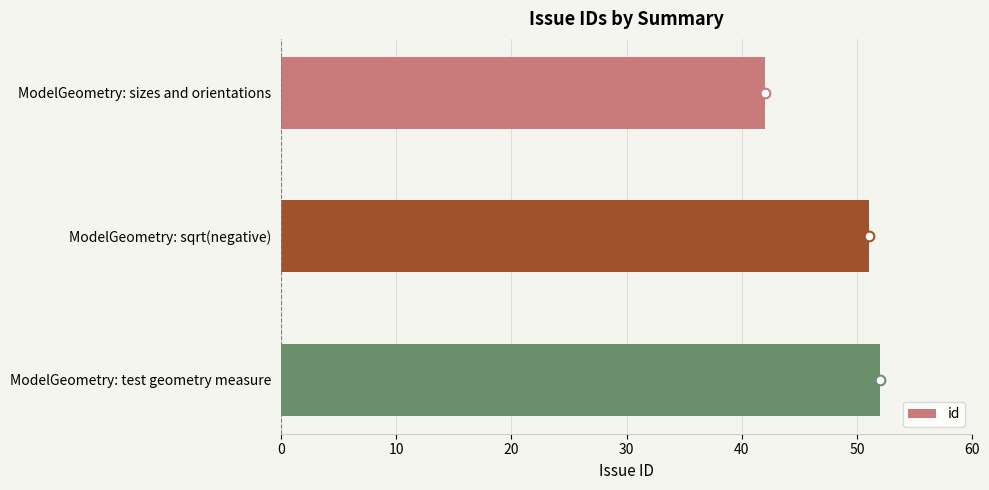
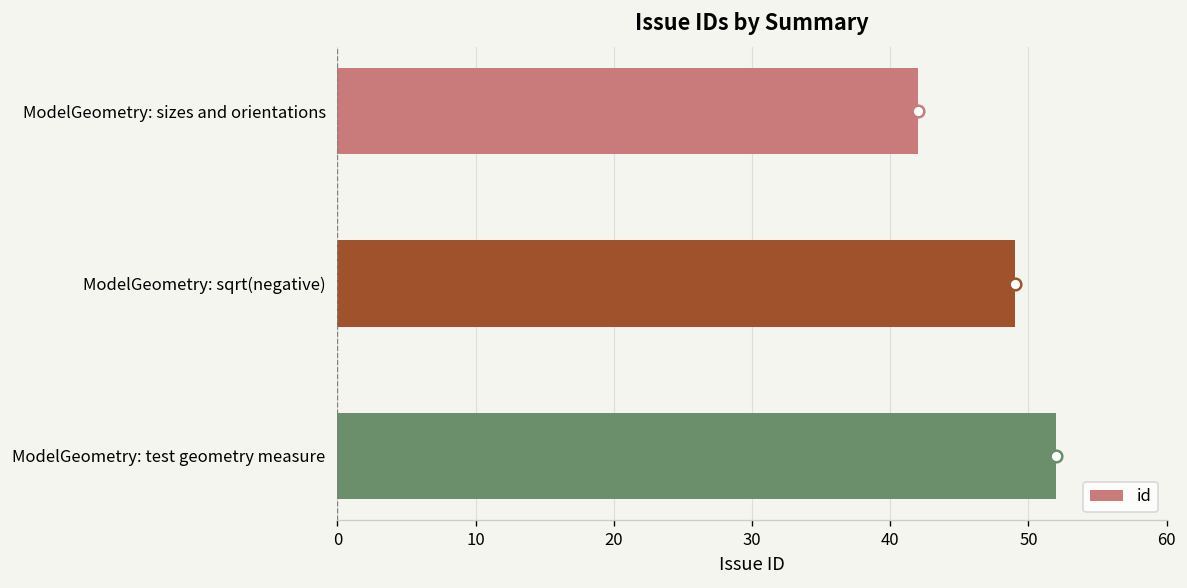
  {
    "id": {
      "ModelGeometry: sizes and orientations": 42,
-     "ModelGeometry: sqrt(negative)": 51,
+     "ModelGeometry: sqrt(negative)": 49,
      "ModelGeometry: test geometry measure": 52
    }
  }
